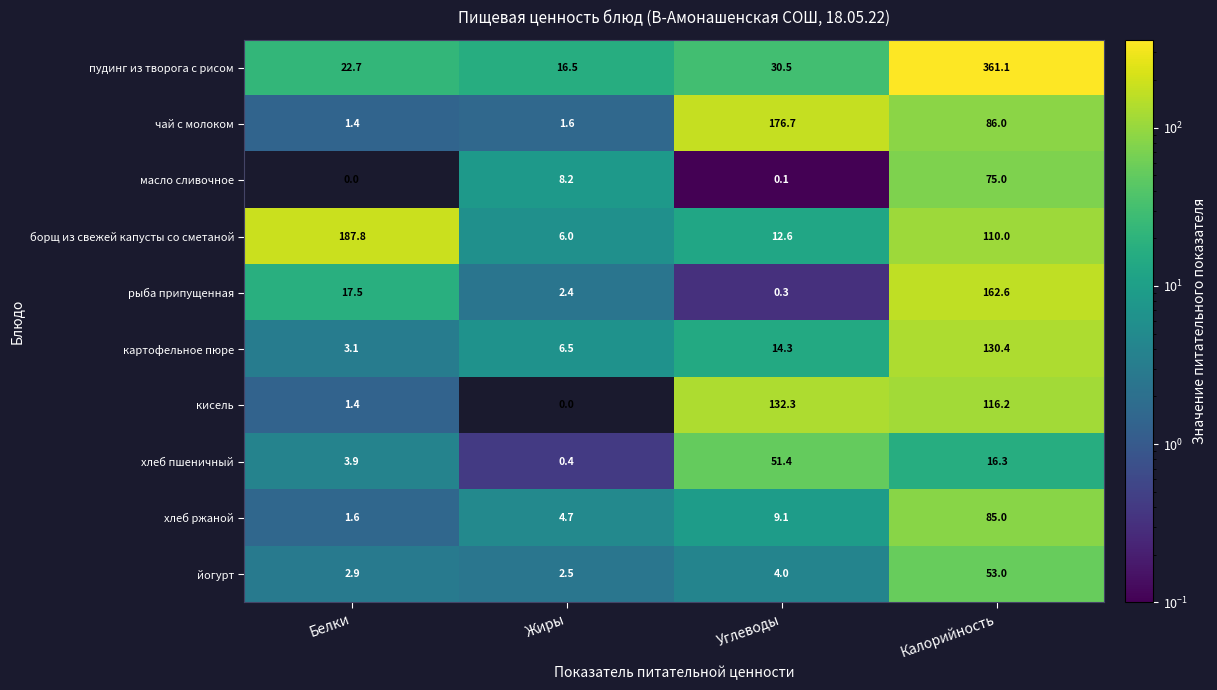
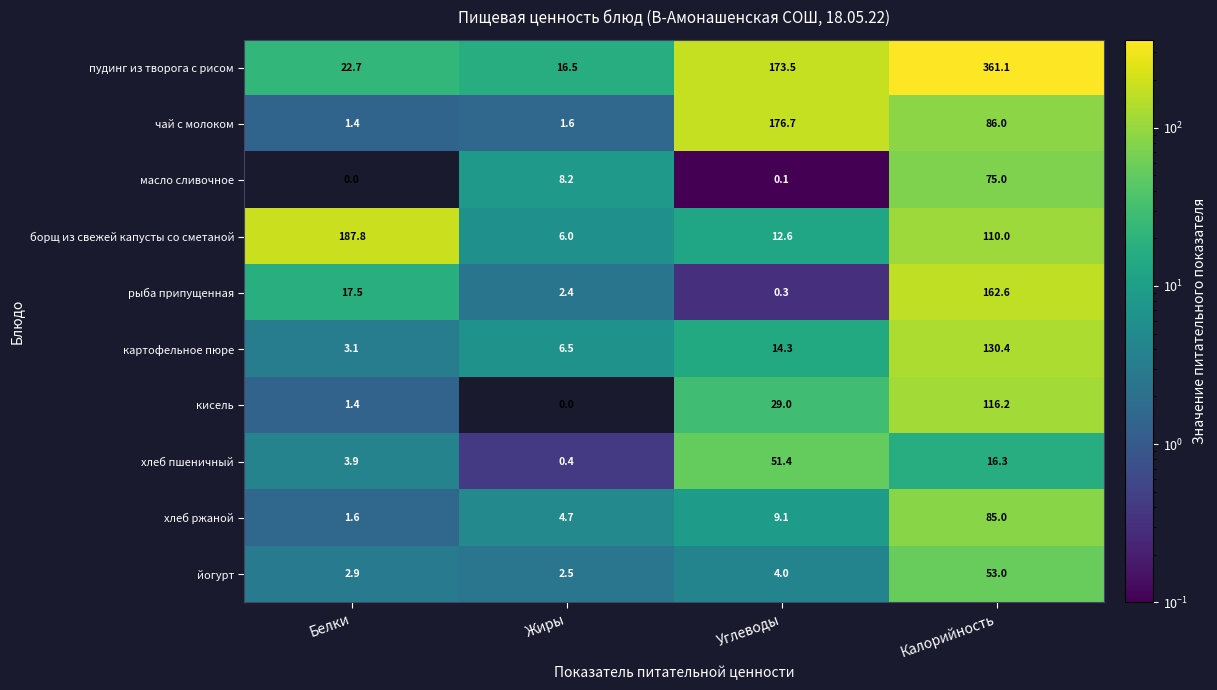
  {
    "пудинг из творога с рисом": {
      "Белки": 22.7,
      "Жиры": 16.5,
-     "Углеводы": 30.5,
+     "Углеводы": 173.5,
      "Калорийность": 361.1
    },
    "чай с молоком": {
      "Белки": 1.4,
      "Жиры": 1.6,
      "Углеводы": 176.7,
      "Калорийность": 86.0
    },
    "масло сливочное": {
      "Жиры": 8.2,
      "Углеводы": 0.1,
      "Калорийность": 75.0
    },
    "борщ из свежей капусты со сметаной": {
      "Белки": 187.8,
      "Жиры": 6.0,
      "Углеводы": 12.6,
      "Калорийность": 110.0
    },
    "рыба припущенная": {
      "Белки": 17.5,
      "Жиры": 2.4,
      "Углеводы": 0.3,
      "Калорийность": 162.6
    },
    "картофельное пюре": {
      "Белки": 3.1,
      "Жиры": 6.5,
      "Углеводы": 14.3,
      "Калорийность": 130.4
    },
    "кисель": {
      "Белки": 1.4,
-     "Углеводы": 132.3,
+     "Углеводы": 29.0,
      "Калорийность": 116.2
    },
    "хлеб пшеничный": {
      "Белки": 3.9,
      "Жиры": 0.4,
      "Углеводы": 51.4,
      "Калорийность": 16.3
    },
    "хлеб ржаной": {
      "Белки": 1.6,
      "Жиры": 4.7,
      "Углеводы": 9.1,
      "Калорийность": 85.0
    },
    "йогурт": {
      "Белки": 2.9,
      "Жиры": 2.5,
      "Углеводы": 4.0,
      "Калорийность": 53.0
    }
  }
